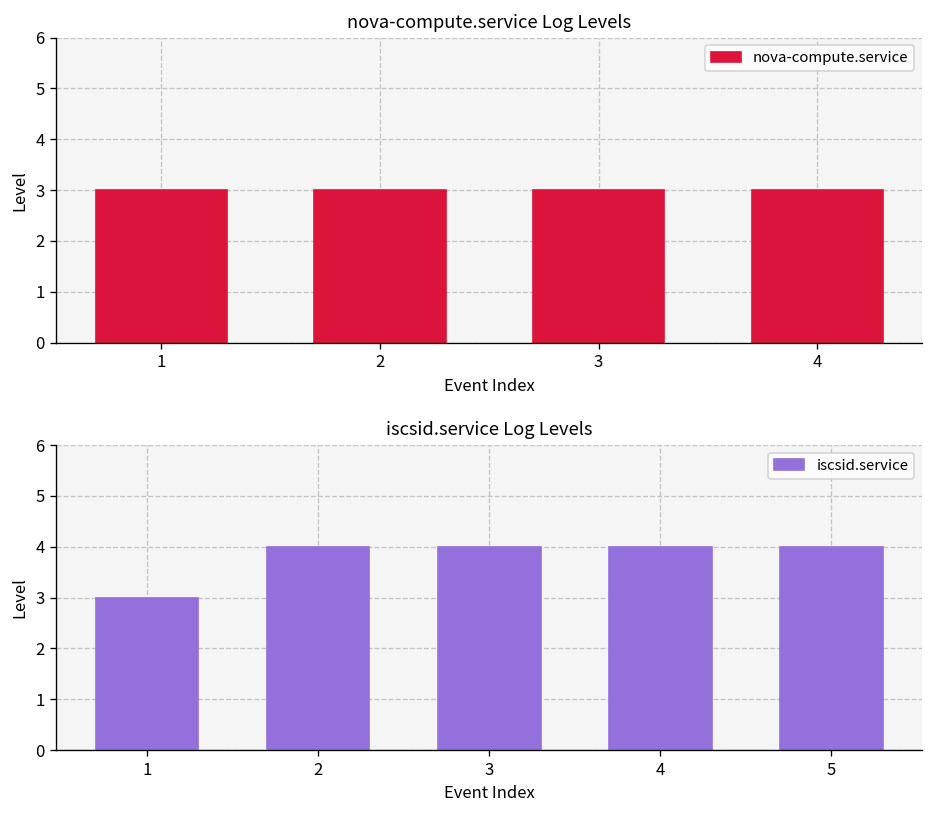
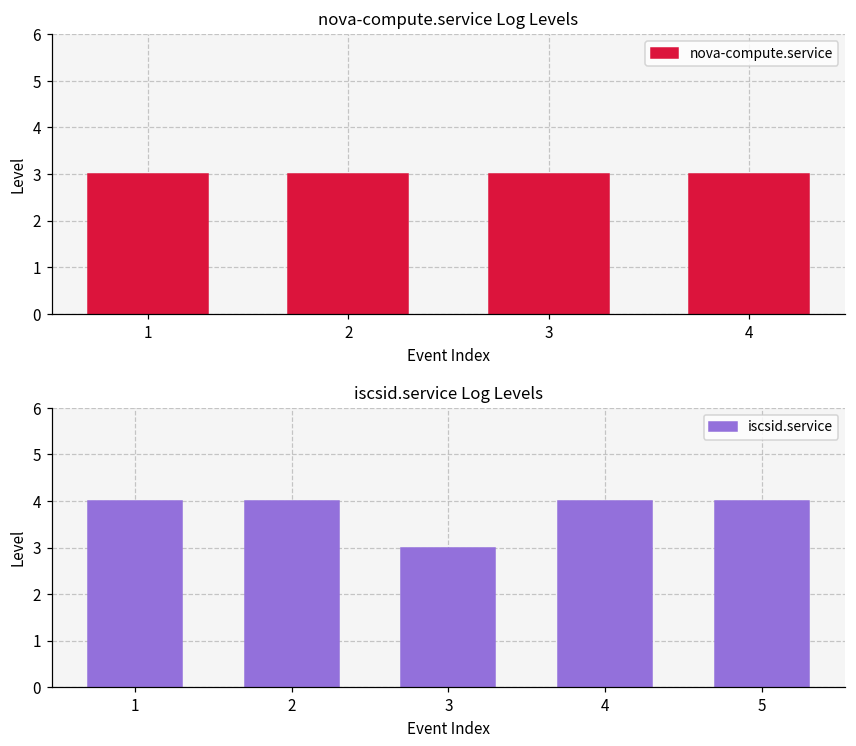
  {
    "nova-compute.service Log Levels": {
      "1": 3.0,
      "2": 3.0,
      "3": 3.0,
      "4": 3.0
    },
    "iscsid.service Log Levels": {
-     "1": 3,
+     "1": 4,
      "2": 4,
-     "3": 4,
+     "3": 3,
      "4": 4,
      "5": 4
    }
  }
